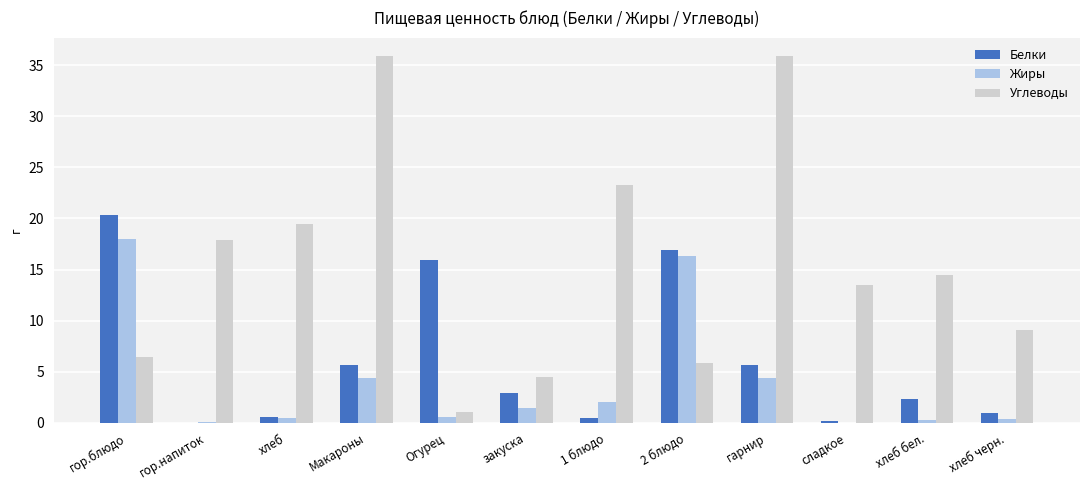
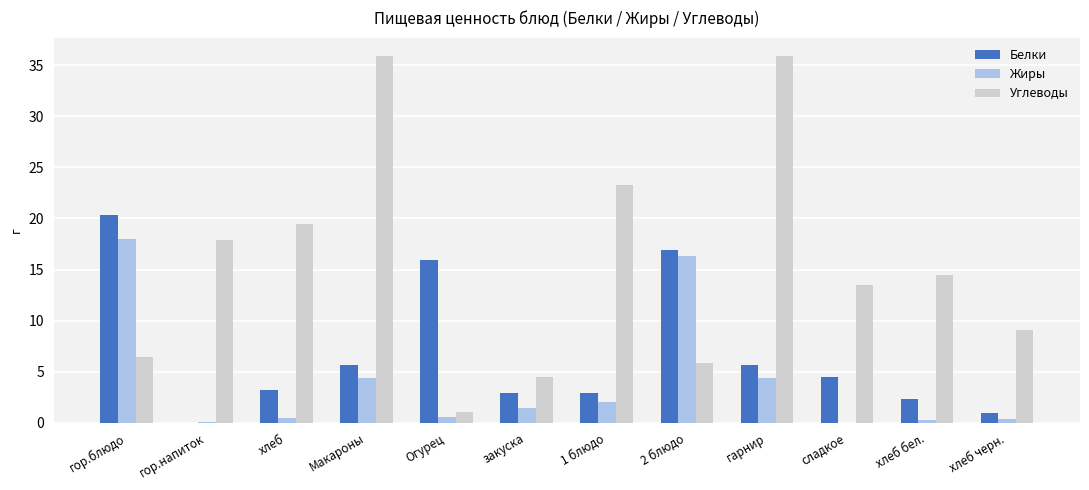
  {
    "Белки": {
      "гор.блюдо": 20.3,
-     "хлеб": 0.6,
+     "хлеб": 3.2,
      "Макароны": 5.6,
      "Огурец": 16.0,
      "закуска": 2.9,
-     "1 блюдо": 0.4,
+     "1 блюдо": 2.9,
      "2 блюдо": 16.9,
      "гарнир": 5.6,
-     "сладкое": 0.2,
+     "сладкое": 4.5,
      "хлеб бел.": 2.4,
      "хлеб черн.": 0.9
    }
  }
